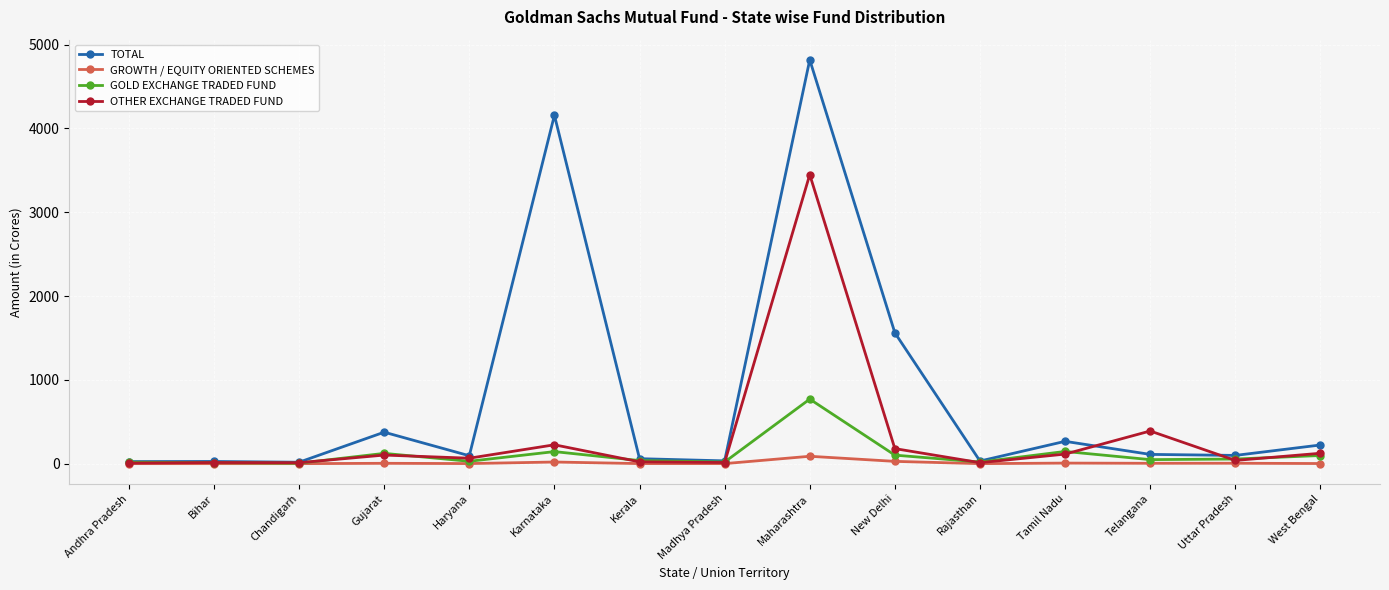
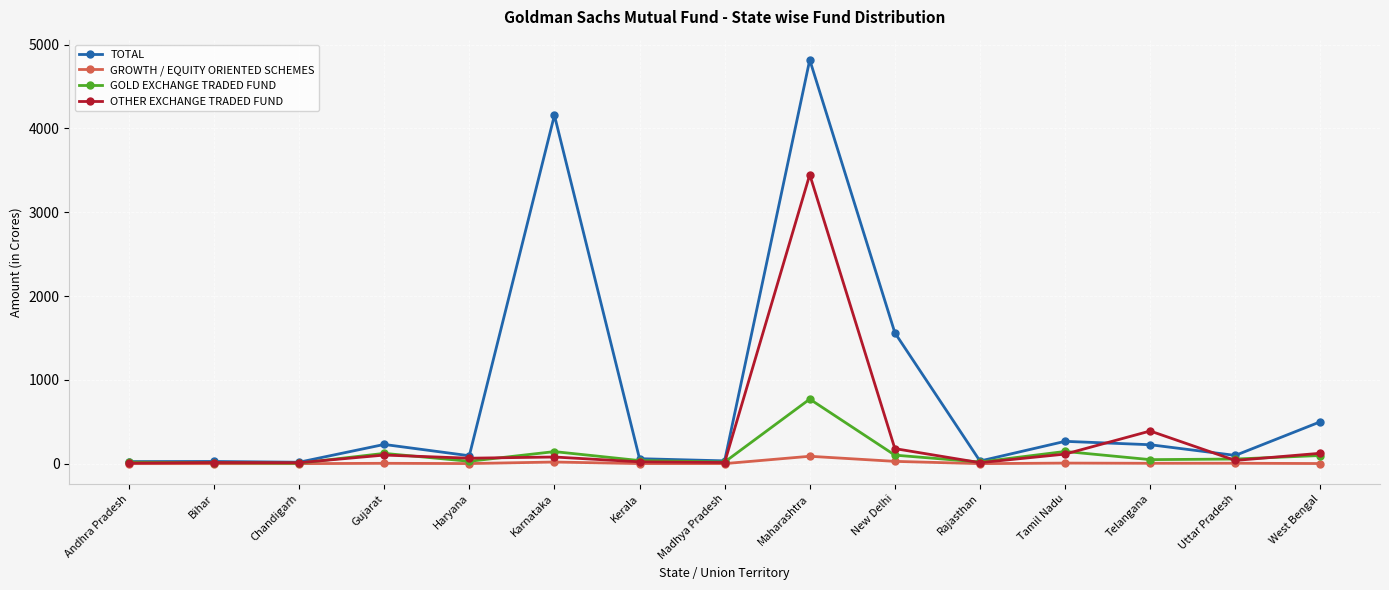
  {
    "TOTAL": {
-     "Gujarat": 400,
+     "Gujarat": 200,
      "Karnataka": 4200,
      "Maharashtra": 4800,
      "New Delhi": 1600,
      "Tamil Nadu": 300,
-     "Telangana": 100,
+     "Telangana": 200,
      "Uttar Pradesh": 100,
-     "West Bengal": 200
+     "West Bengal": 500
    },
    "GROWTH / EQUITY ORIENTED SCHEMES": {
      "Gujarat": 0,
      "Karnataka": 0,
      "Maharashtra": 100,
      "New Delhi": 0,
      "Tamil Nadu": 0,
      "Telangana": 0,
      "Uttar Pradesh": 0,
      "West Bengal": 0
    },
    "GOLD EXCHANGE TRADED FUND": {
      "Karnataka": 100,
      "Maharashtra": 800,
      "New Delhi": 100,
      "Tamil Nadu": 100,
      "Telangana": 0
    },
    "OTHER EXCHANGE TRADED FUND": {
-     "Karnataka": 200,
+     "Karnataka": 100,
      "Maharashtra": 3400,
      "New Delhi": 200,
      "Tamil Nadu": 100,
      "Telangana": 400
    }
  }
